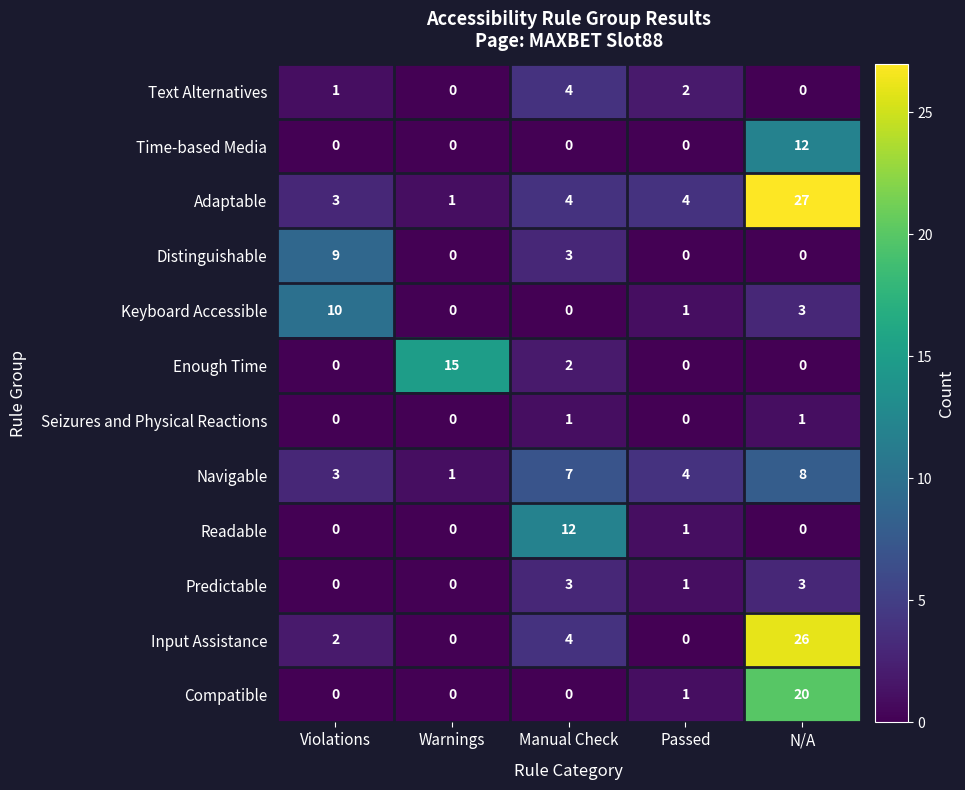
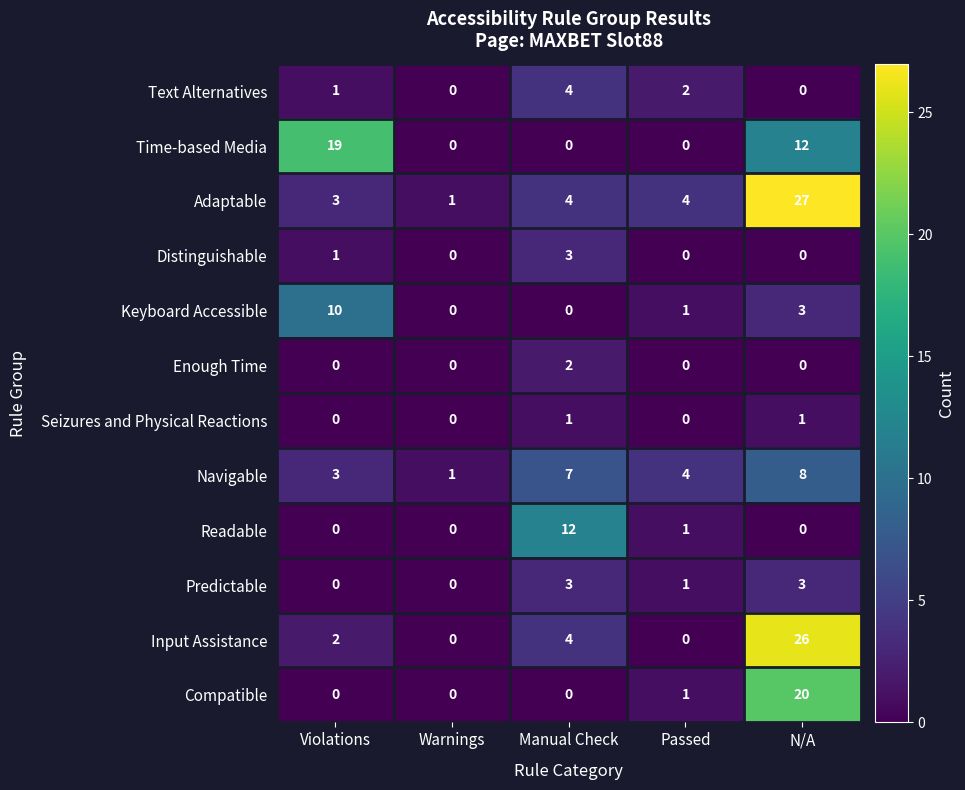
  {
    "Text Alternatives": {
      "Violations": 1,
      "Warnings": 0,
      "Manual Check": 4,
      "Passed": 2,
      "N/A": 0
    },
    "Time-based Media": {
-     "Violations": 0,
+     "Violations": 19,
      "Warnings": 0,
      "Manual Check": 0,
      "Passed": 0,
      "N/A": 12
    },
    "Adaptable": {
      "Violations": 3,
      "Warnings": 1,
      "Manual Check": 4,
      "Passed": 4,
      "N/A": 27
    },
    "Distinguishable": {
-     "Violations": 9,
+     "Violations": 1,
      "Warnings": 0,
      "Manual Check": 3,
      "Passed": 0,
      "N/A": 0
    },
    "Keyboard Accessible": {
      "Violations": 10,
      "Warnings": 0,
      "Manual Check": 0,
      "Passed": 1,
      "N/A": 3
    },
    "Enough Time": {
      "Violations": 0,
-     "Warnings": 15,
+     "Warnings": 0,
      "Manual Check": 2,
      "Passed": 0,
      "N/A": 0
    },
    "Seizures and Physical Reactions": {
      "Violations": 0,
      "Warnings": 0,
      "Manual Check": 1,
      "Passed": 0,
      "N/A": 1
    },
    "Navigable": {
      "Violations": 3,
      "Warnings": 1,
      "Manual Check": 7,
      "Passed": 4,
      "N/A": 8
    },
    "Readable": {
      "Violations": 0,
      "Warnings": 0,
      "Manual Check": 12,
      "Passed": 1,
      "N/A": 0
    },
    "Predictable": {
      "Violations": 0,
      "Warnings": 0,
      "Manual Check": 3,
      "Passed": 1,
      "N/A": 3
    },
    "Input Assistance": {
      "Violations": 2,
      "Warnings": 0,
      "Manual Check": 4,
      "Passed": 0,
      "N/A": 26
    },
    "Compatible": {
      "Violations": 0,
      "Warnings": 0,
      "Manual Check": 0,
      "Passed": 1,
      "N/A": 20
    }
  }
